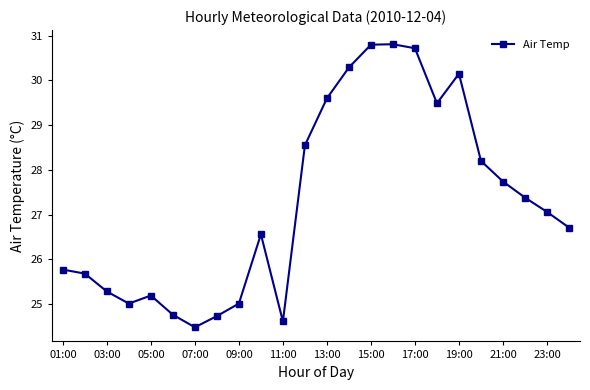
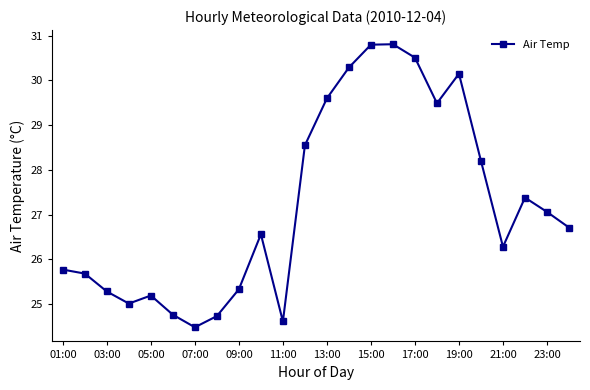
  {
    "01:00": 25.8,
    "03:00": 25.3,
    "05:00": 25.2,
    "07:00": 24.5,
-   "09:00": 25.0,
+   "09:00": 25.3,
    "11:00": 24.6,
    "13:00": 29.6,
    "15:00": 30.8,
-   "17:00": 30.7,
+   "17:00": 30.5,
    "19:00": 30.2,
-   "21:00": 27.7,
+   "21:00": 26.3,
    "23:00": 27.1
  }
